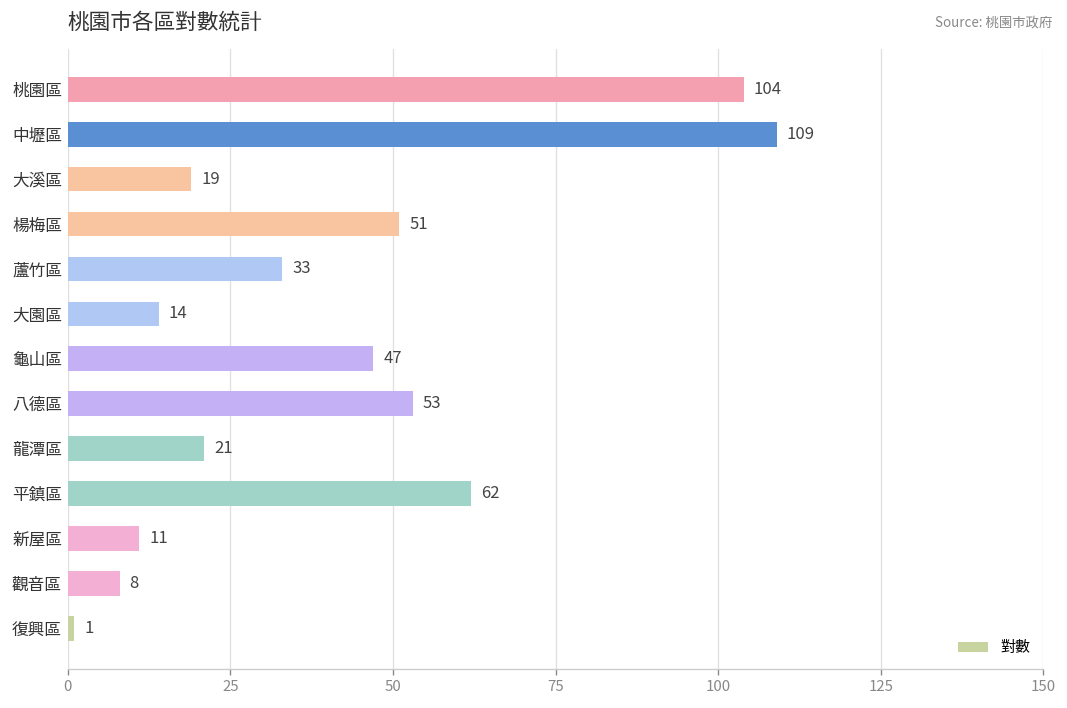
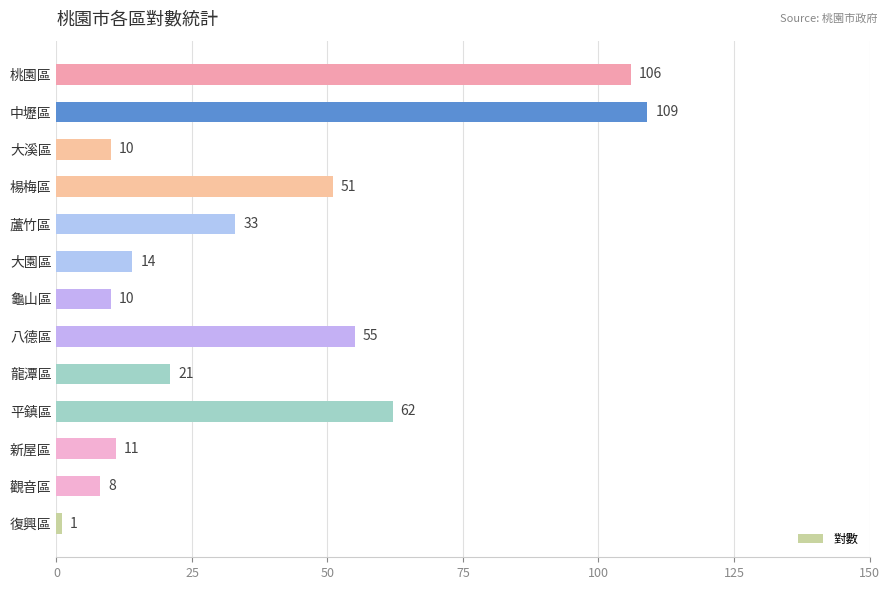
  {
-   "桃園區": 104,
+   "桃園區": 106,
    "中壢區": 109,
-   "大溪區": 19,
+   "大溪區": 10,
    "楊梅區": 51,
    "蘆竹區": 33,
    "大園區": 14,
-   "龜山區": 47,
-   "八德區": 53,
+   "龜山區": 10,
+   "八德區": 55,
    "龍潭區": 21,
    "平鎮區": 62,
    "新屋區": 11,
    "觀音區": 8,
    "復興區": 1
  }
